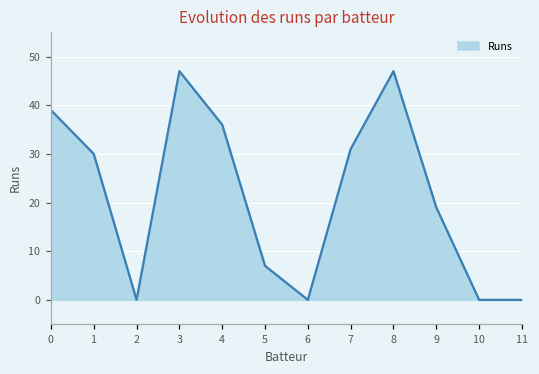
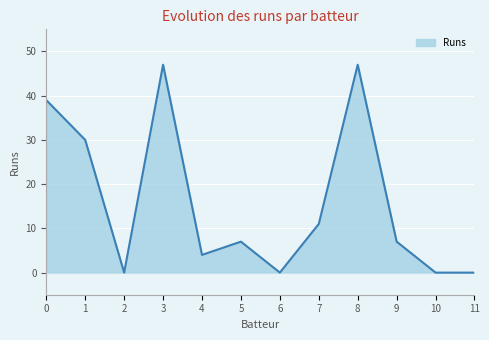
  {
    "0": 39,
    "1": 30,
    "2": 0,
    "3": 47,
-   "4": 36,
+   "4": 4,
    "5": 7,
    "6": 0,
-   "7": 31,
+   "7": 11,
    "8": 47,
-   "9": 19,
+   "9": 7,
    "10": 0,
    "11": 0
  }
